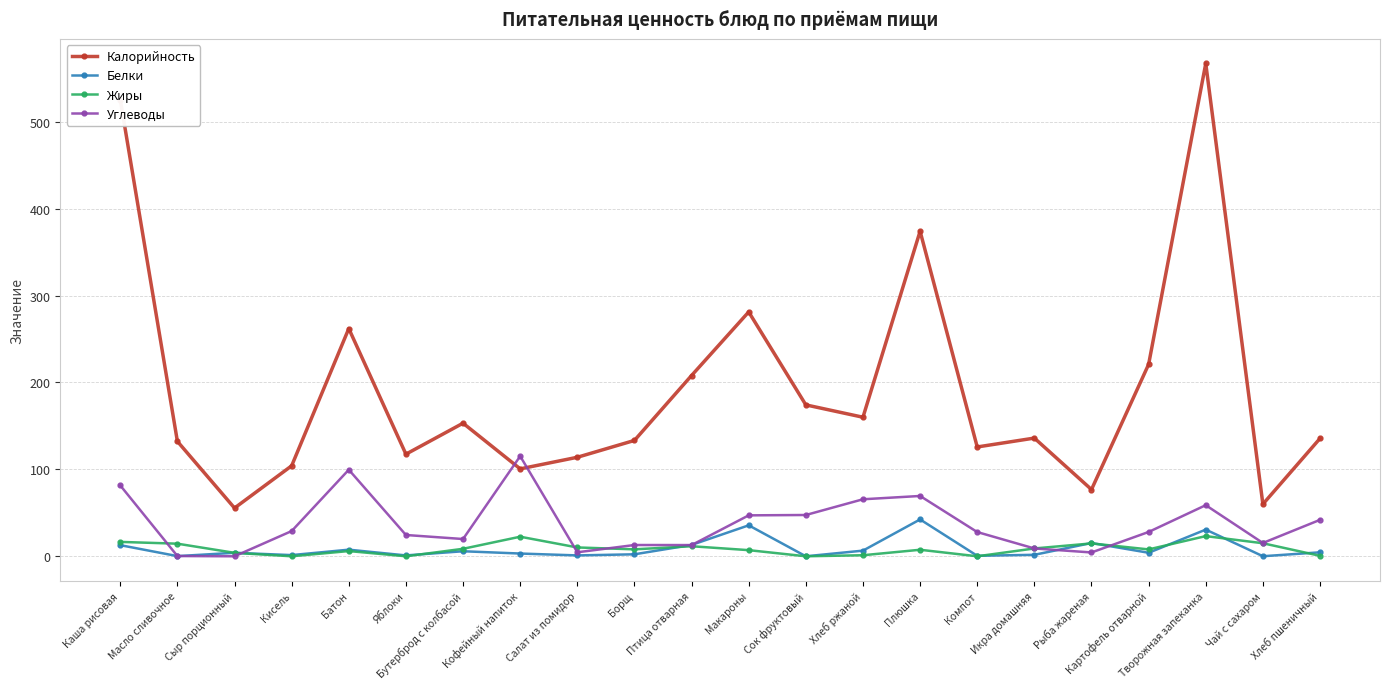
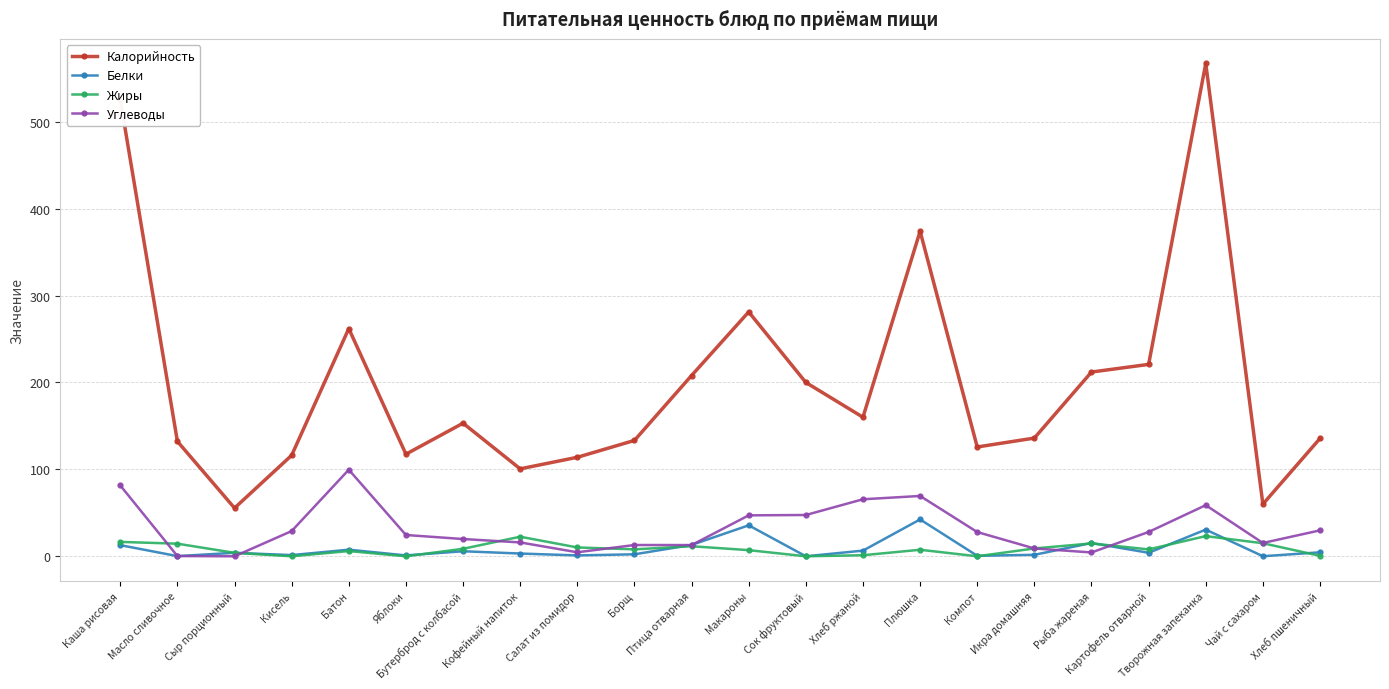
  {
    "Калорийность": {
      "Масло сливочное": 130,
      "Сыр порционный": 60,
-     "Кисель": 100,
+     "Кисель": 120,
      "Батон": 260,
      "Яблоки": 120,
      "Бутерброд с колбасой": 150,
      "Кофейный напиток": 100,
      "Салат из помидор": 110,
      "Борщ": 130,
      "Птица отварная": 210,
      "Макароны": 280,
-     "Сок фруктовый": 170,
+     "Сок фруктовый": 200,
      "Хлеб ржаной": 160,
      "Плюшка": 370,
      "Компот": 130,
      "Икра домашняя": 140,
-     "Рыба жареная": 80,
+     "Рыба жареная": 210,
      "Картофель отварной": 220,
      "Творожная запеканка": 570,
      "Чай с сахаром": 60,
      "Хлеб пшеничный": 140
    },
    "Белки": {
      "Каша рисовая": 10,
      "Кофейный напиток": 0,
      "Салат из помидор": 0,
      "Борщ": 0,
      "Макароны": 40,
      "Хлеб ржаной": 10,
      "Плюшка": 40,
      "Икра домашняя": 0,
      "Картофель отварной": 0,
      "Творожная запеканка": 30,
      "Чай с сахаром": 0,
      "Хлеб пшеничный": 0
    },
    "Жиры": {
      "Каша рисовая": 20,
      "Масло сливочное": 10,
      "Кофейный напиток": 20,
      "Салат из помидор": 10,
      "Борщ": 10,
      "Макароны": 10,
      "Хлеб ржаной": 0,
      "Плюшка": 10,
      "Картофель отварной": 10,
      "Творожная запеканка": 20,
      "Хлеб пшеничный": 0
    },
    "Углеводы": {
      "Каша рисовая": 80,
      "Сыр порционный": 0,
      "Кисель": 30,
      "Батон": 100,
      "Яблоки": 20,
      "Бутерброд с колбасой": 20,
-     "Кофейный напиток": 120,
+     "Кофейный напиток": 20,
      "Салат из помидор": 0,
      "Борщ": 10,
      "Макароны": 50,
      "Сок фруктовый": 50,
      "Хлеб ржаной": 70,
      "Плюшка": 70,
      "Компот": 30,
      "Рыба жареная": 0,
      "Картофель отварной": 30,
      "Творожная запеканка": 60,
-     "Хлеб пшеничный": 40
+     "Хлеб пшеничный": 30
    }
  }
